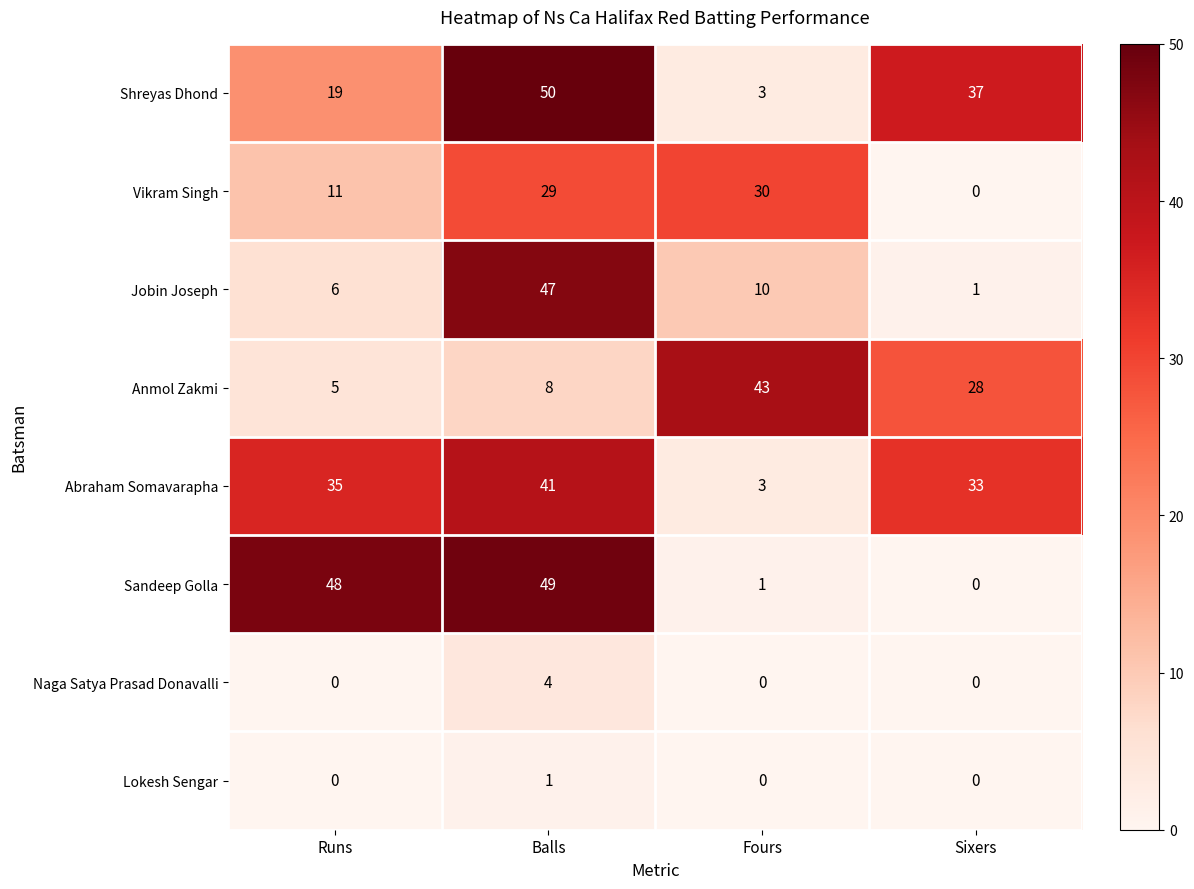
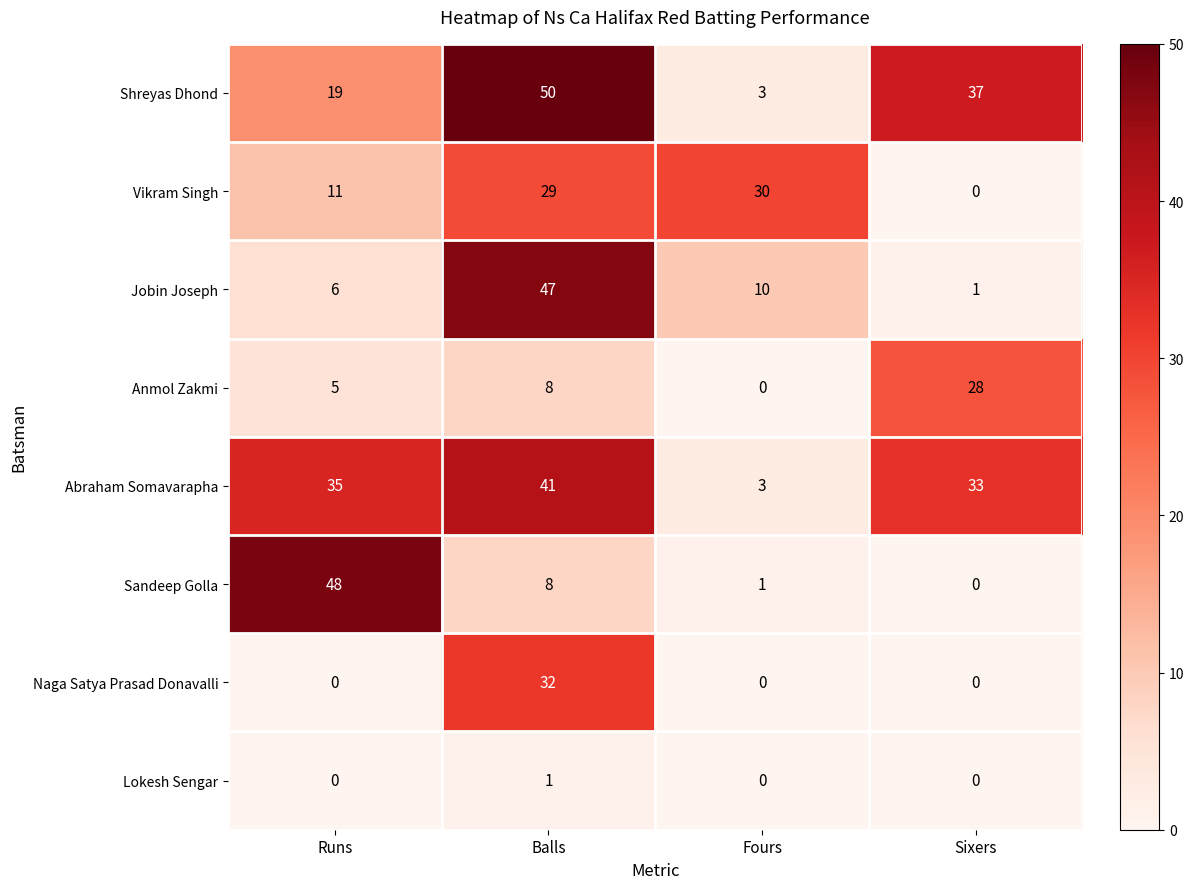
  {
    "Shreyas Dhond": {
      "Runs": 19,
      "Balls": 50,
      "Fours": 3,
      "Sixers": 37
    },
    "Vikram Singh": {
      "Runs": 11,
      "Balls": 29,
      "Fours": 30,
      "Sixers": 0
    },
    "Jobin Joseph": {
      "Runs": 6,
      "Balls": 47,
      "Fours": 10,
      "Sixers": 1
    },
    "Anmol Zakmi": {
      "Runs": 5,
      "Balls": 8,
-     "Fours": 43,
+     "Fours": 0,
      "Sixers": 28
    },
    "Abraham Somavarapha": {
      "Runs": 35,
      "Balls": 41,
      "Fours": 3,
      "Sixers": 33
    },
    "Sandeep Golla": {
      "Runs": 48,
-     "Balls": 49,
+     "Balls": 8,
      "Fours": 1,
      "Sixers": 0
    },
    "Naga Satya Prasad Donavalli": {
      "Runs": 0,
-     "Balls": 4,
+     "Balls": 32,
      "Fours": 0,
      "Sixers": 0
    },
    "Lokesh Sengar": {
      "Runs": 0,
      "Balls": 1,
      "Fours": 0,
      "Sixers": 0
    }
  }
